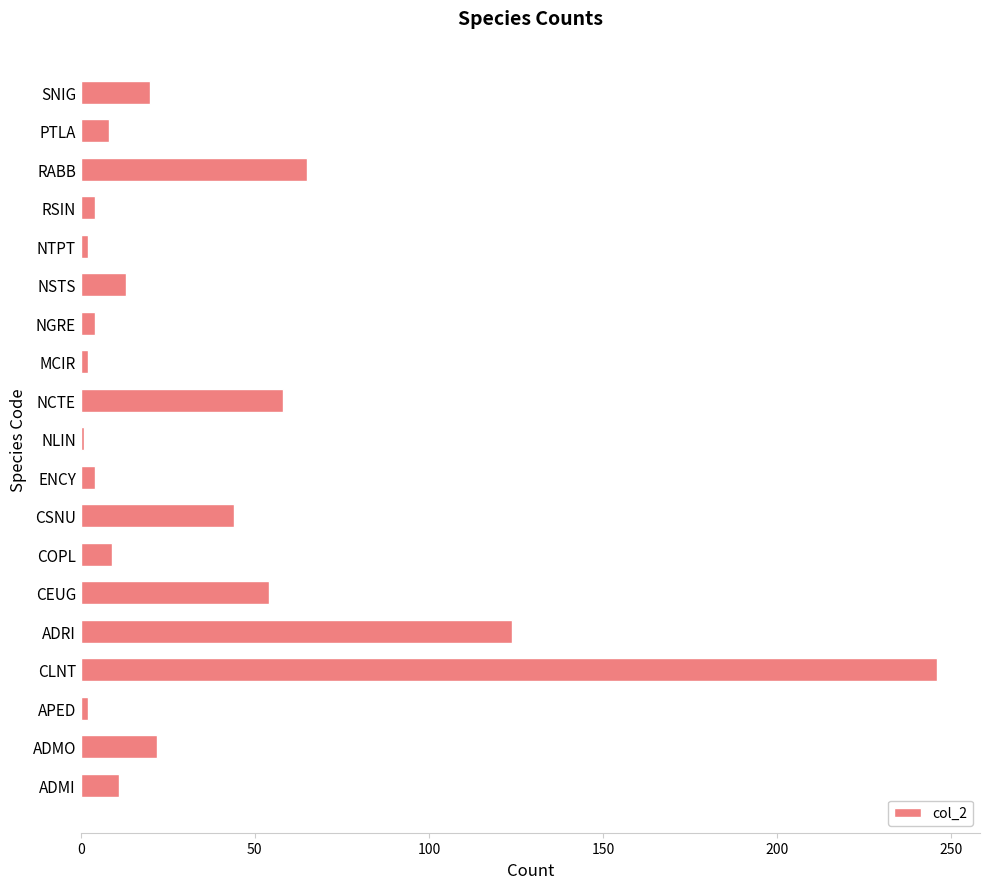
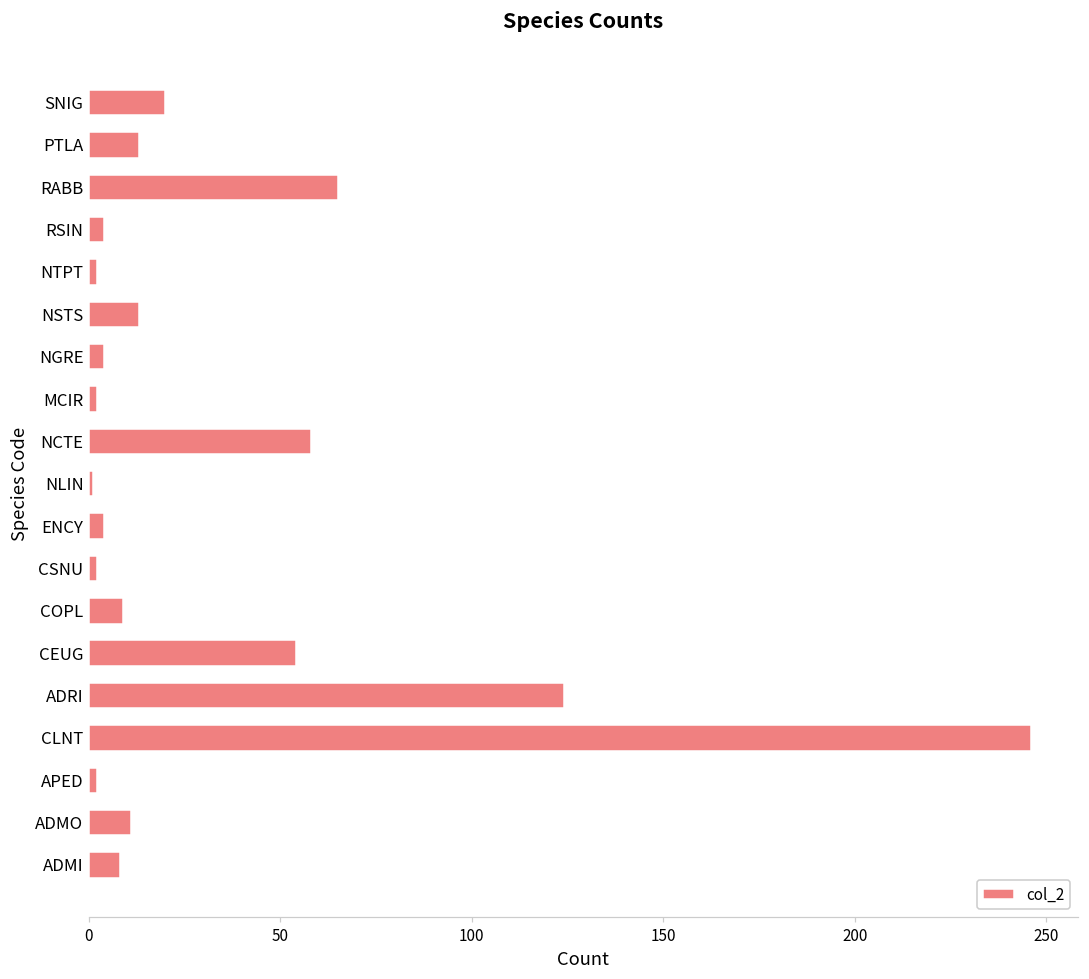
  {
    "SNIG": 20,
-   "PTLA": 8,
+   "PTLA": 13,
    "RABB": 65,
    "RSIN": 4,
    "NTPT": 2,
    "NSTS": 13,
    "NGRE": 4,
    "MCIR": 2,
    "NCTE": 58,
    "NLIN": 1,
    "ENCY": 4,
-   "CSNU": 44,
+   "CSNU": 2,
    "COPL": 9,
    "CEUG": 54,
    "ADRI": 124,
    "CLNT": 246,
    "APED": 2,
-   "ADMO": 22,
-   "ADMI": 11
+   "ADMO": 11,
+   "ADMI": 8
  }
